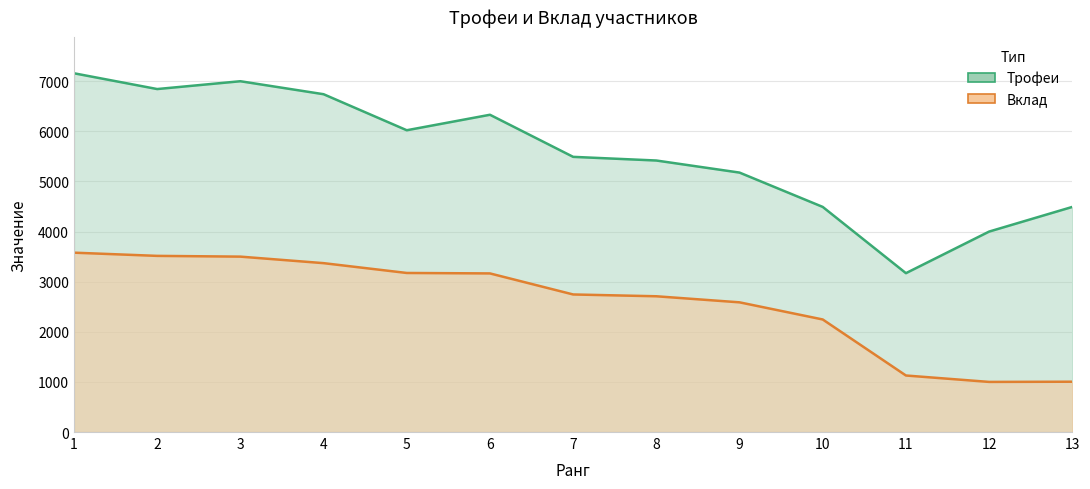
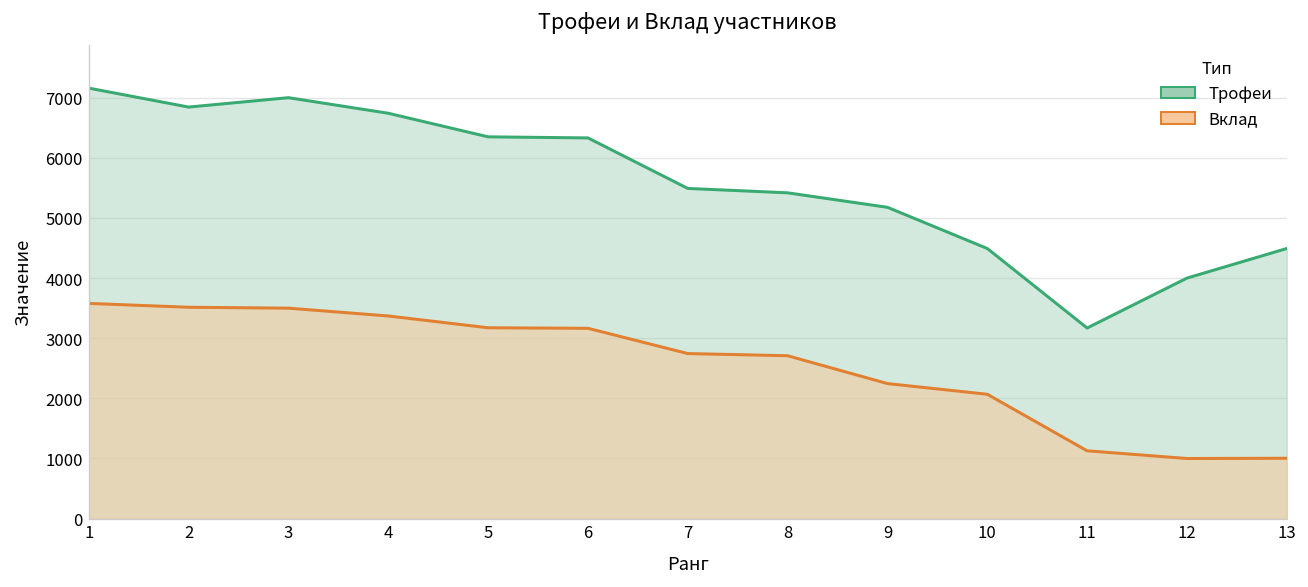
  {
    "Трофеи": {
      "1": 7200,
      "2": 6800,
      "3": 7000,
      "4": 6700,
-     "5": 6000,
+     "5": 6300,
      "6": 6300,
      "7": 5500,
      "8": 5400,
      "9": 5200,
      "10": 4500,
      "11": 3200,
      "12": 4000,
      "13": 4500
    },
    "Вклад": {
      "1": 3600,
      "2": 3500,
      "3": 3500,
      "4": 3400,
      "5": 3200,
      "6": 3200,
      "7": 2700,
      "8": 2700,
-     "9": 2600,
-     "10": 2200,
+     "9": 2200,
+     "10": 2100,
      "11": 1100,
      "12": 1000,
      "13": 1000
    }
  }
